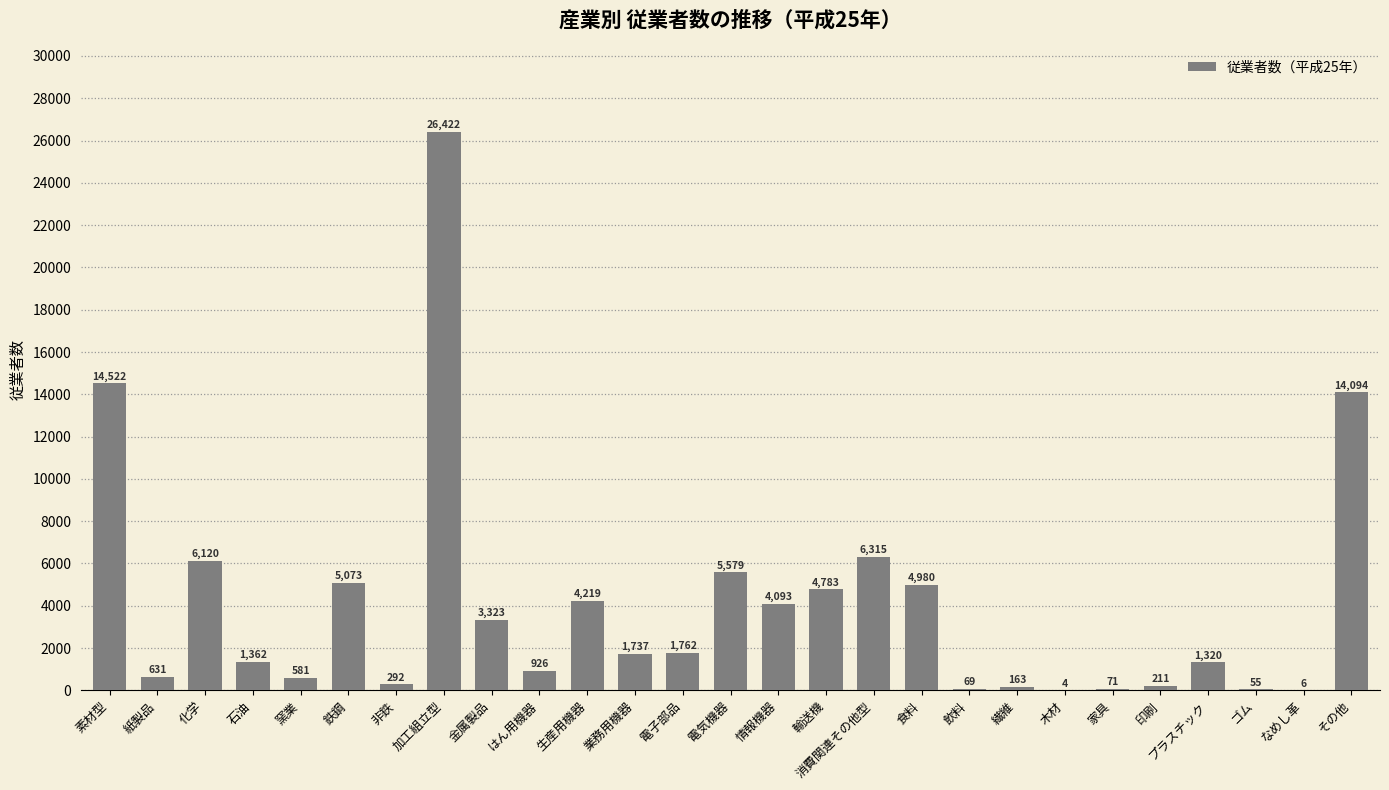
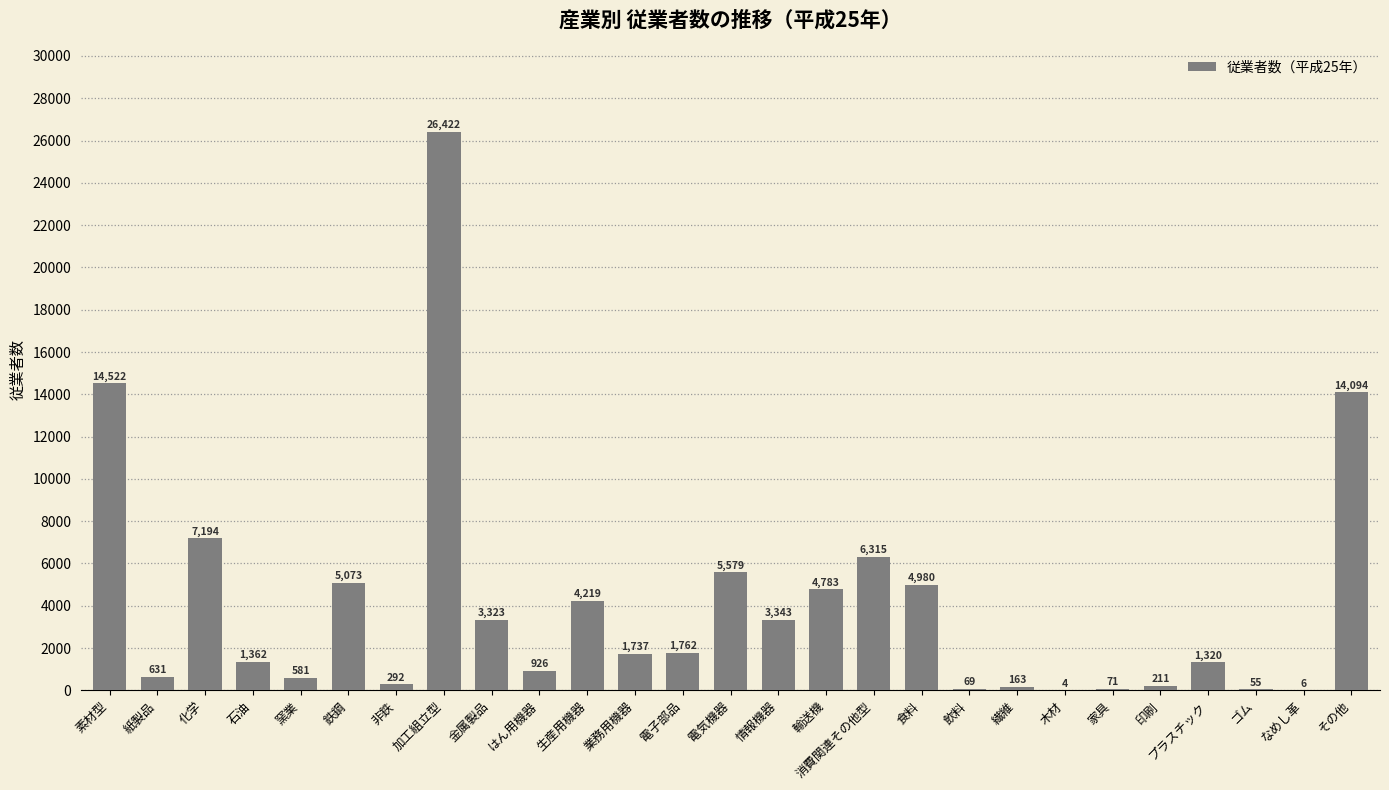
  {
    "素材型": "14,522",
    "紙製品": "631",
-   "化学": "6,120",
+   "化学": "7,194",
    "石油": "1,362",
    "窯業": "581",
    "鉄鋼": "5,073",
    "非鉄": "292",
    "加工組立型": "26,422",
    "金属製品": "3,323",
    "はん用機器": "926",
    "生産用機器": "4,219",
    "業務用機器": "1,737",
    "電子部品": "1,762",
    "電気機器": "5,579",
-   "情報機器": "4,093",
+   "情報機器": "3,343",
    "輸送機": "4,783",
    "消費関連その他型": "6,315",
    "食料": "4,980",
    "飲料": "69",
    "繊維": "163",
    "木材": "4",
    "家具": "71",
    "印刷": "211",
    "プラスチック": "1,320",
    "ゴム": "55",
    "なめし革": "6",
    "その他": "14,094"
  }
